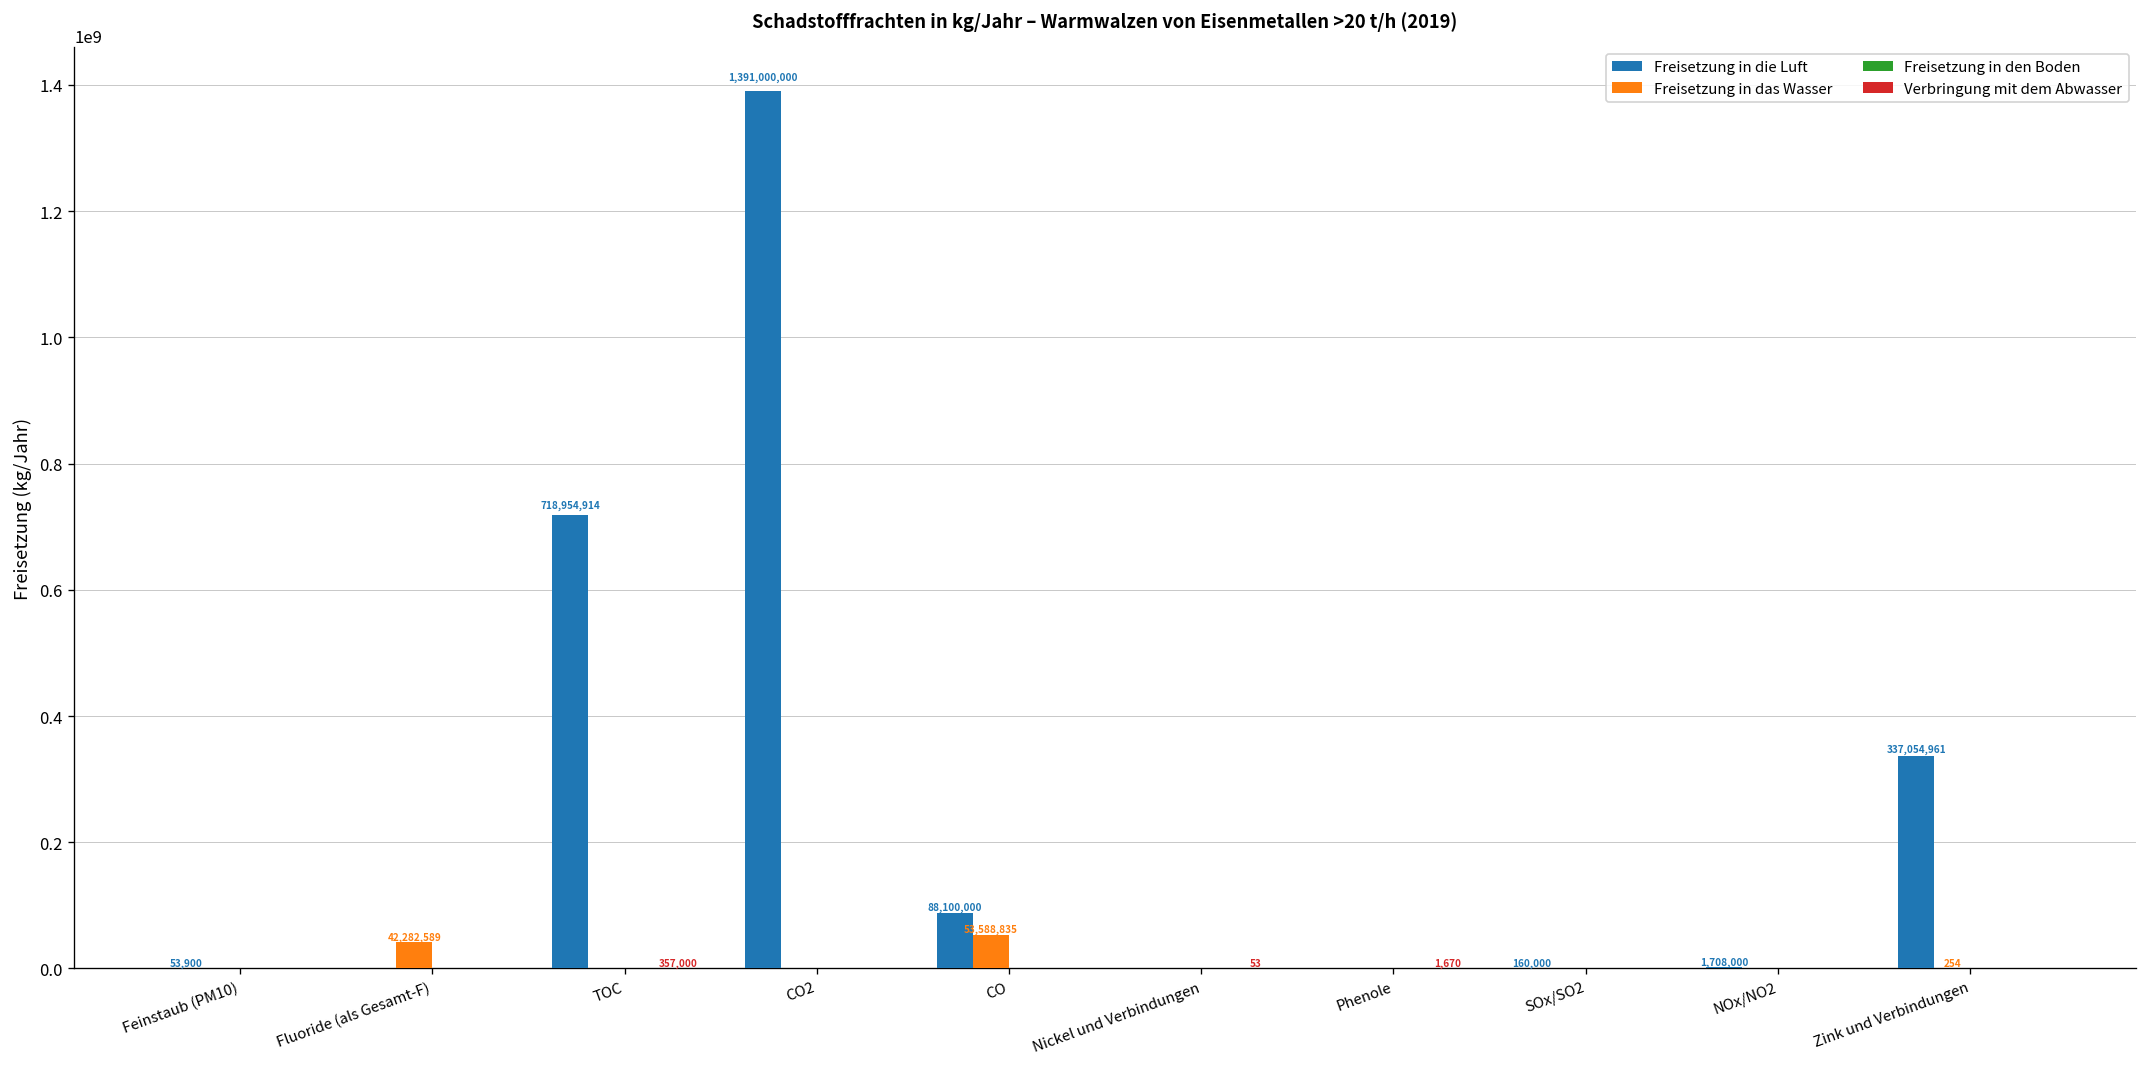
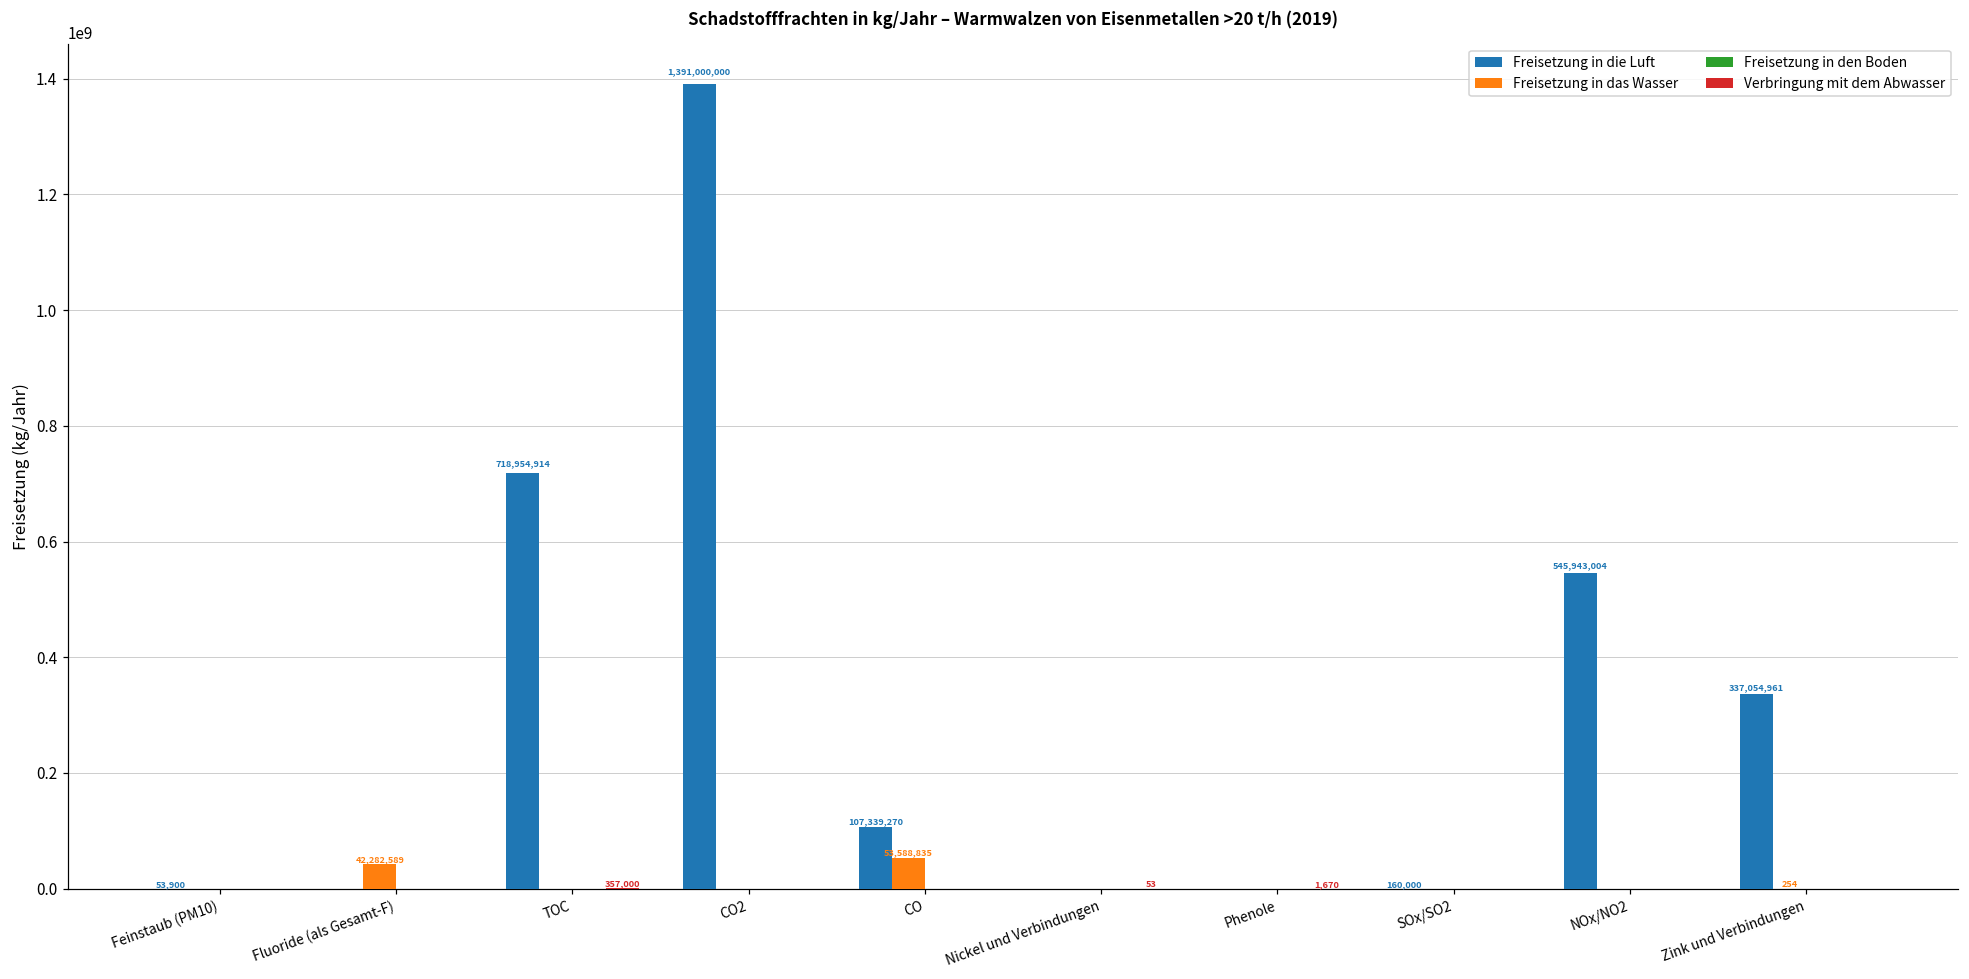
  {
    "Freisetzung in die Luft": {
      "Feinstaub (PM10)": "53,900",
      "TOC": "718,954,914",
      "CO2": "1,391,000,000",
-     "CO": "88,100,000",
+     "CO": "107,339,270",
      "SOx/SO2": "160,000",
-     "NOx/NO2": "1,708,000",
+     "NOx/NO2": "545,943,004",
      "Zink und Verbindungen": "337,054,961"
    },
    "Freisetzung in das Wasser": {
      "Fluoride (als Gesamt-F)": "42,282,589",
      "CO": "53,588,835",
      "Zink und Verbindungen": "254"
    },
    "Freisetzung in den Boden": {
      "Feinstaub (PM10)": "0",
      "Fluoride (als Gesamt-F)": "0",
      "TOC": "0",
      "CO2": "0",
      "CO": "0",
      "Nickel und Verbindungen": "0",
      "Phenole": "0",
      "SOx/SO2": "0",
      "NOx/NO2": "0",
      "Zink und Verbindungen": "0"
    },
    "Verbringung mit dem Abwasser": {
      "TOC": "357,000",
      "Nickel und Verbindungen": "53",
      "Phenole": "1,670"
    }
  }
